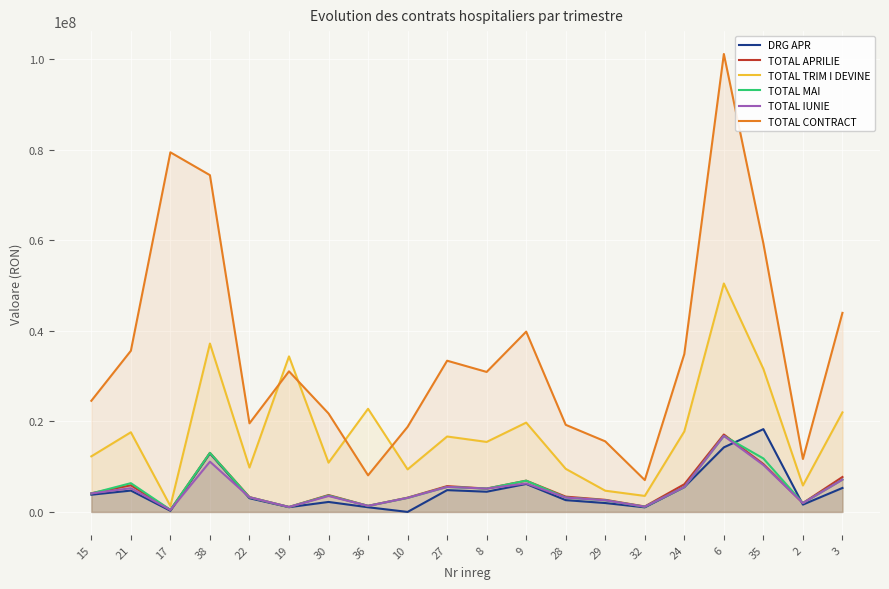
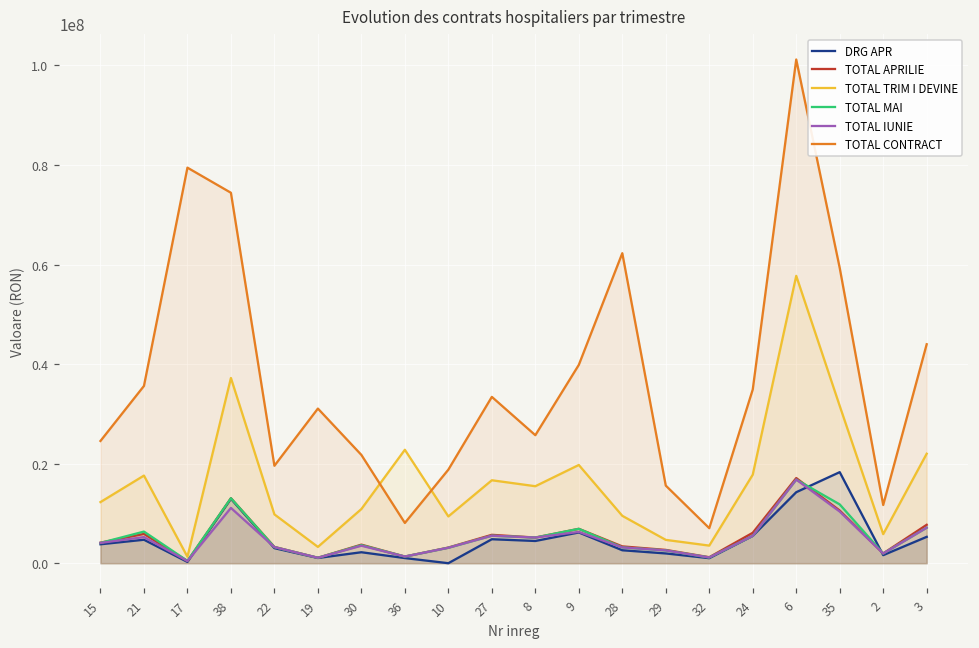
  {
    "DRG APR": {
      "30": 2000000,
      "10": 0,
      "27": 5000000,
      "8": 4000000,
      "29": 2000000,
      "6": 14000000,
      "35": 18000000,
      "3": 5000000
    },
    "TOTAL APRILIE": {
      "24": 6000000,
      "3": 8000000
    },
    "TOTAL TRIM I DEVINE": {
      "15": 12000000,
      "21": 18000000,
      "17": 1000000,
      "38": 37000000,
      "22": 10000000,
-     "19": 34000000,
+     "19": 3000000,
      "30": 11000000,
      "36": 23000000,
      "10": 9000000,
      "27": 17000000,
      "8": 15000000,
      "9": 20000000,
      "28": 10000000,
      "29": 5000000,
      "32": 4000000,
      "24": 18000000,
-     "6": 50000000,
+     "6": 58000000,
      "35": 32000000,
      "2": 6000000,
      "3": 22000000
    },
    "TOTAL MAI": {
      "35": 12000000
    },
    "TOTAL IUNIE": {
      "38": 11000000
    },
    "TOTAL CONTRACT": {
      "15": 25000000,
      "21": 36000000,
      "17": 79000000,
      "38": 74000000,
      "22": 20000000,
      "19": 31000000,
      "30": 22000000,
      "36": 8000000,
      "10": 19000000,
      "27": 33000000,
-     "8": 31000000,
+     "8": 26000000,
      "9": 40000000,
-     "28": 19000000,
+     "28": 62000000,
      "29": 16000000,
      "32": 7000000,
      "24": 35000000,
      "6": 101000000,
      "35": 59000000,
      "2": 12000000,
      "3": 44000000
    }
  }
